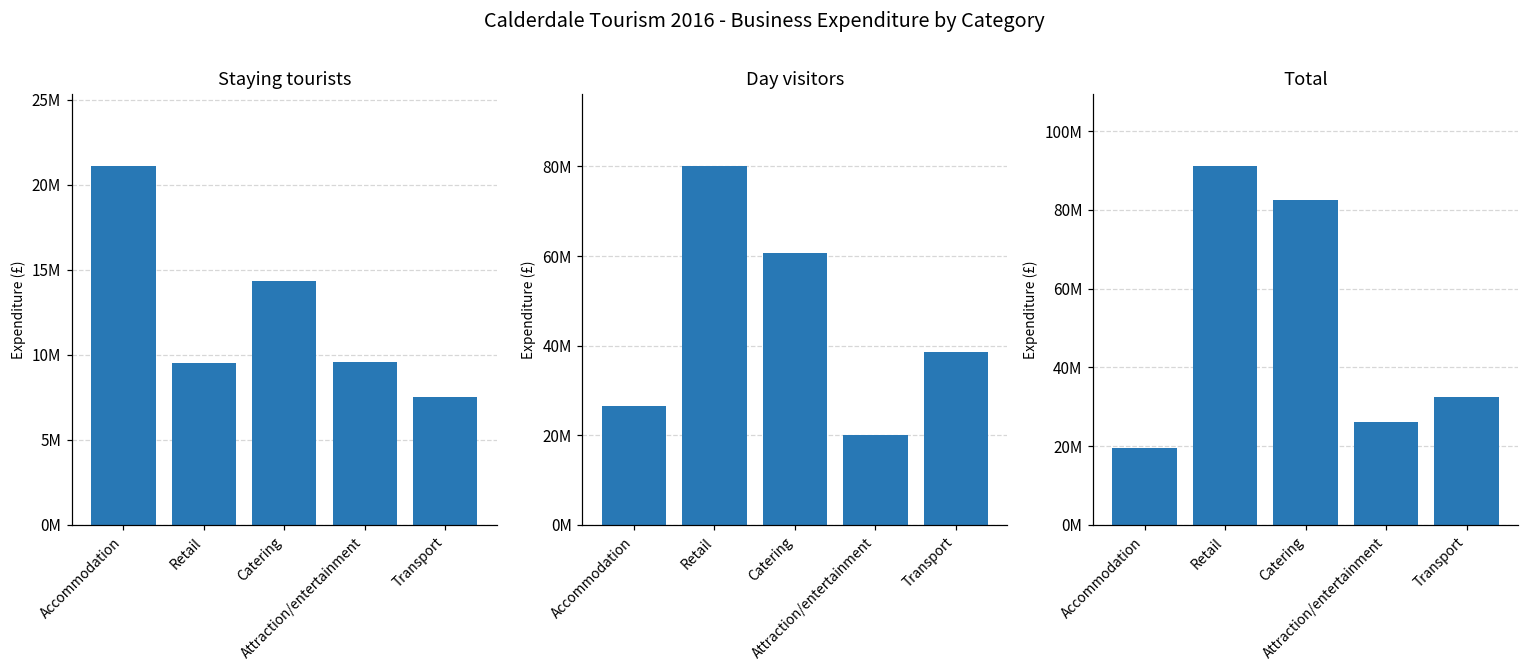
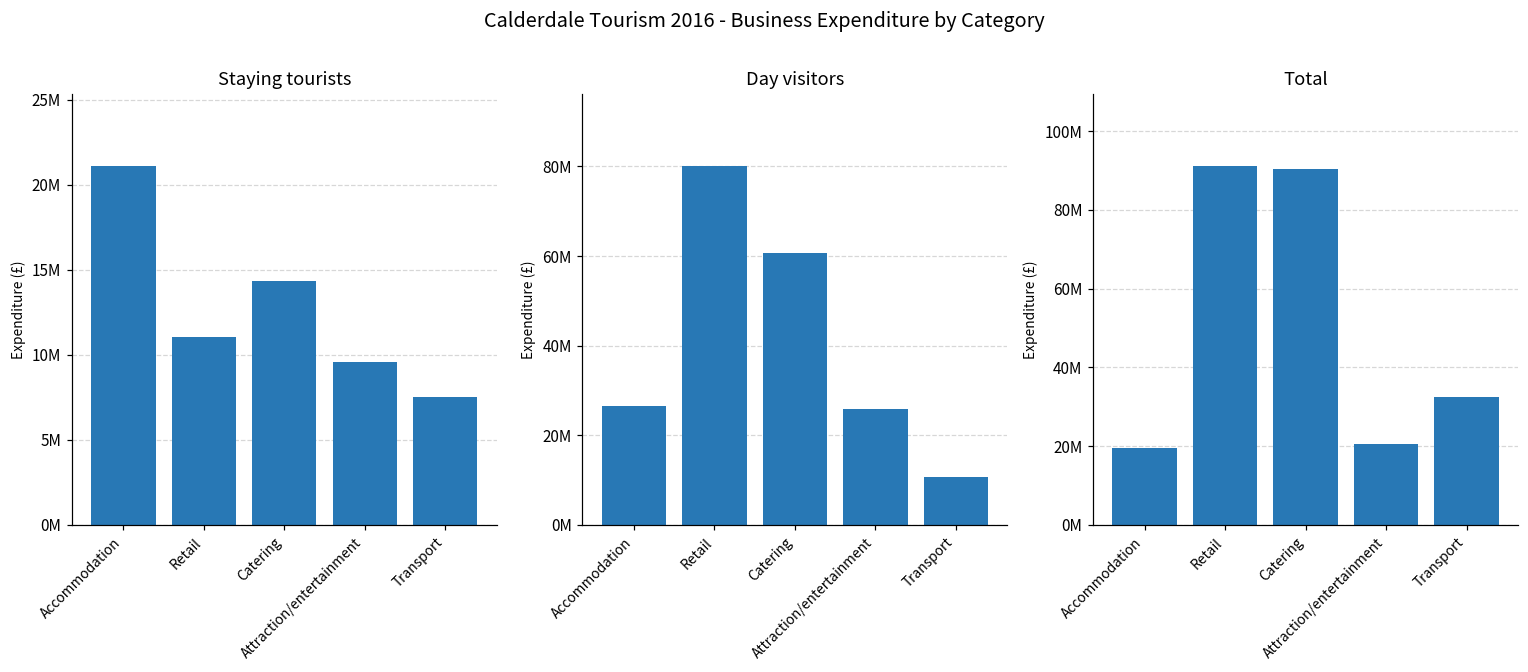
  {
    "Staying tourists": {
      "Accommodation": 21100000,
-     "Retail": 9500000,
+     "Retail": 11000000,
      "Catering": 14400000,
      "Attraction/entertainment": 9600000,
      "Transport": 7500000
    },
    "Day visitors": {
      "Accommodation": 27000000,
      "Retail": 80000000,
      "Catering": 61000000,
-     "Attraction/entertainment": 20000000,
-     "Transport": 39000000
+     "Attraction/entertainment": 26000000,
+     "Transport": 11000000
    },
    "Total": {
      "Accommodation": 20000000,
      "Retail": 91000000,
-     "Catering": 83000000,
-     "Attraction/entertainment": 26000000,
+     "Catering": 90000000,
+     "Attraction/entertainment": 21000000,
      "Transport": 32000000
    }
  }
